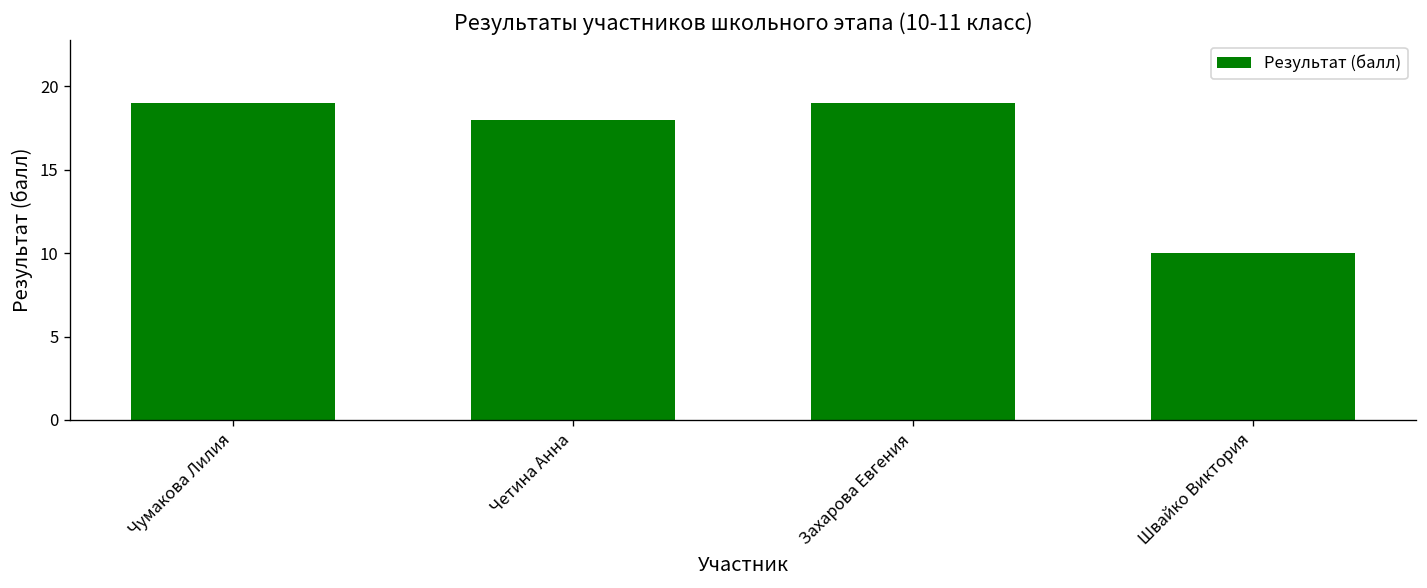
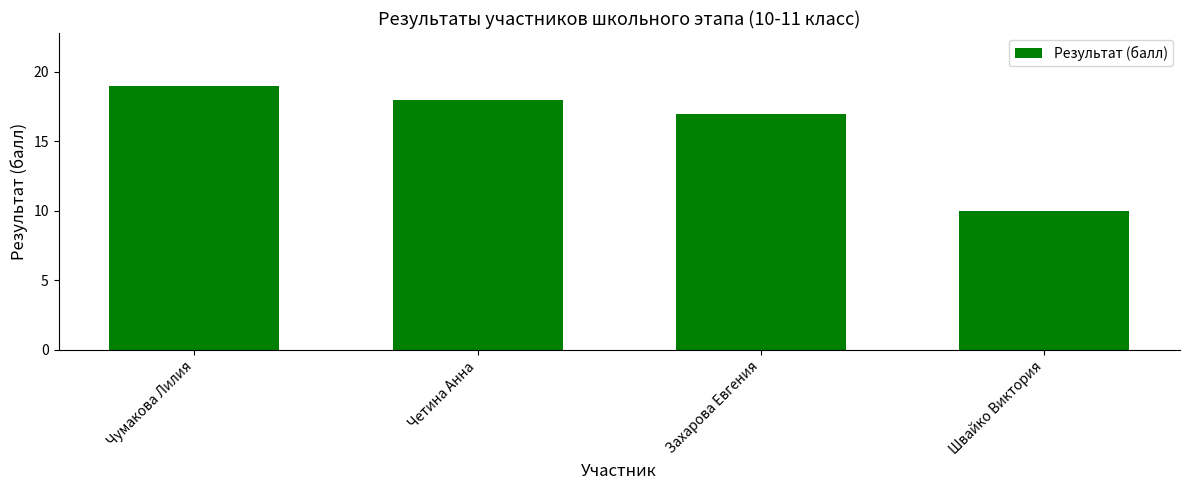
  {
    "Чумакова Лилия": 19,
    "Четина Анна": 18,
-   "Захарова Евгения": 19,
+   "Захарова Евгения": 17,
    "Швайко Виктория": 10
  }
